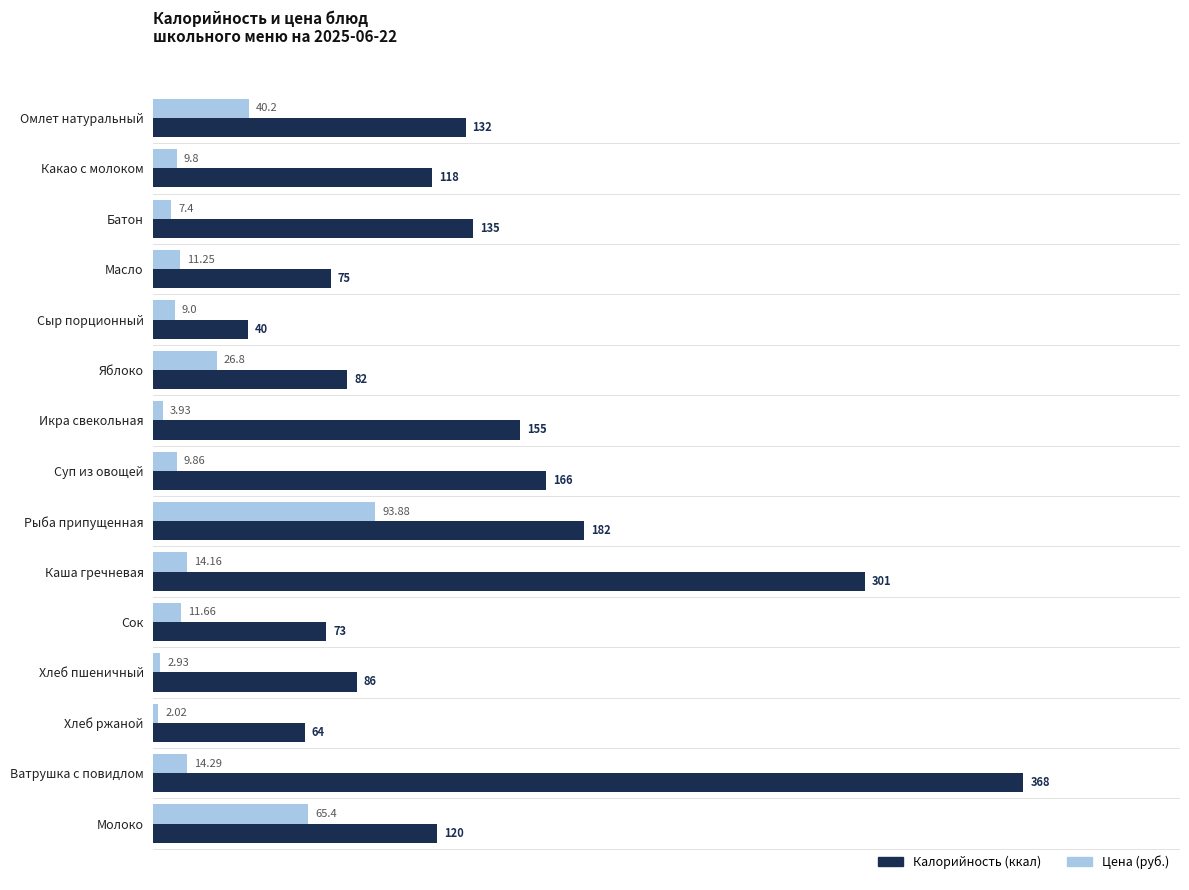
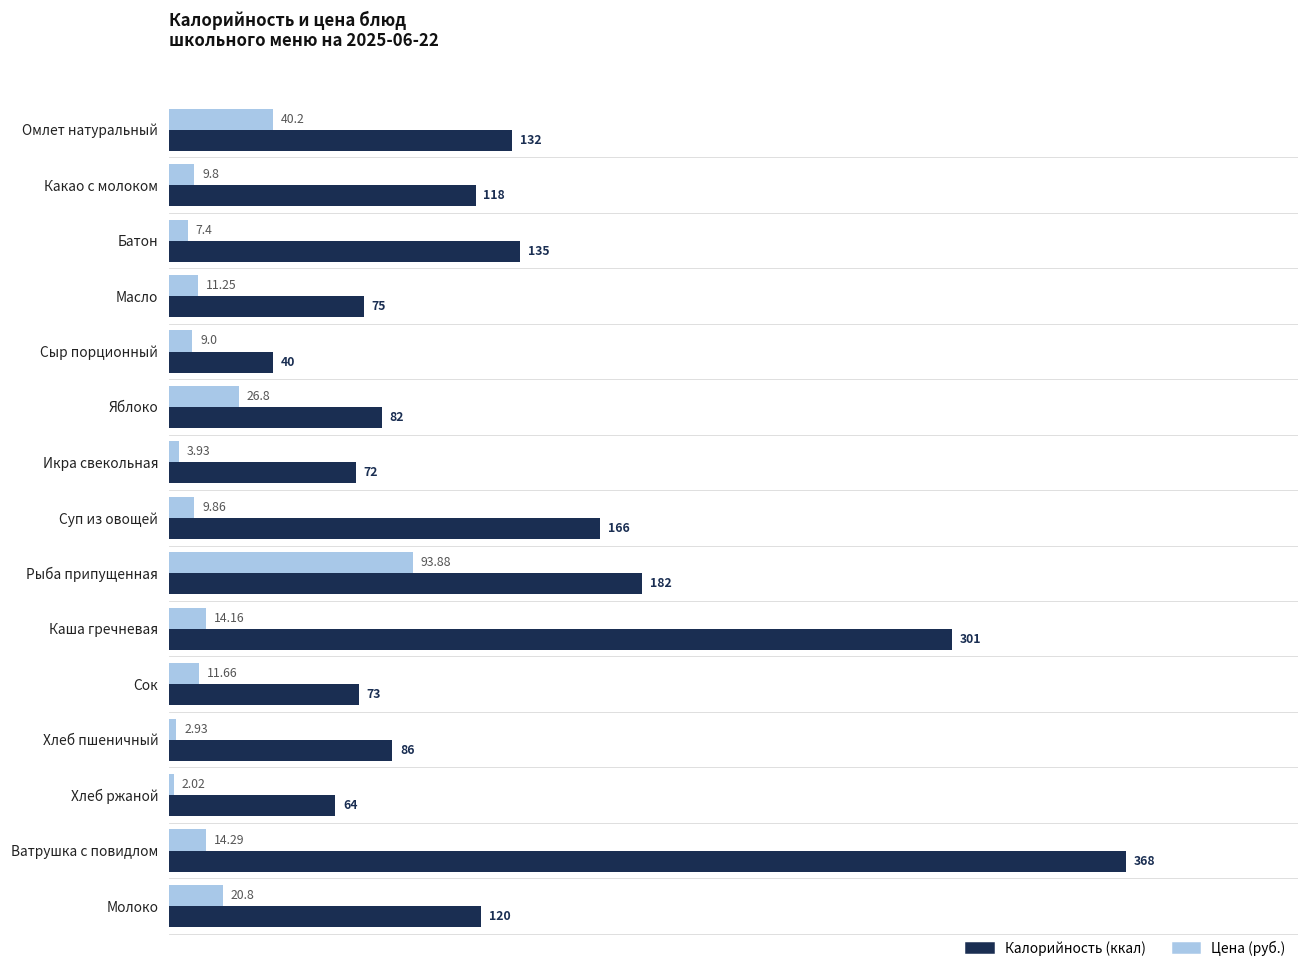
  {
    "Калорийность (ккал)": {
      "Омлет натуральный": 132,
      "Какао с молоком": 118,
      "Батон": 135,
      "Масло": 75,
      "Сыр порционный": 40,
      "Яблоко": 82,
-     "Икра свекольная": 155,
+     "Икра свекольная": 72,
      "Суп из овощей": 166,
      "Рыба припущенная": 182,
      "Каша гречневая": 301,
      "Сок": 73,
      "Хлеб пшеничный": 86,
      "Хлеб ржаной": 64,
      "Ватрушка с повидлом": 368,
      "Молоко": 120
    },
    "Цена (руб.)": {
      "Омлет натуральный": 40.2,
      "Какао с молоком": 9.8,
      "Батон": 7.4,
      "Масло": 11.25,
      "Сыр порционный": 9.0,
      "Яблоко": 26.8,
      "Икра свекольная": 3.93,
      "Суп из овощей": 9.86,
      "Рыба припущенная": 93.88,
      "Каша гречневая": 14.16,
      "Сок": 11.66,
      "Хлеб пшеничный": 2.93,
      "Хлеб ржаной": 2.02,
      "Ватрушка с повидлом": 14.29,
-     "Молоко": 65.4
+     "Молоко": 20.8
    }
  }
